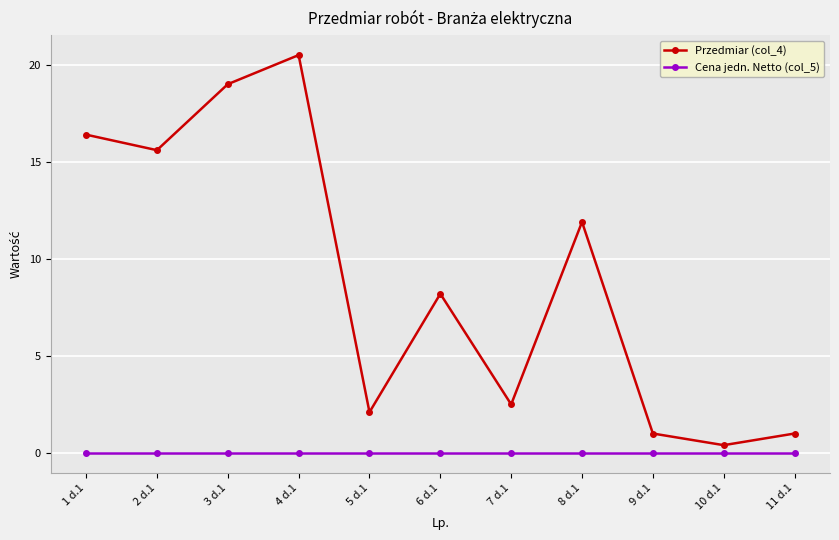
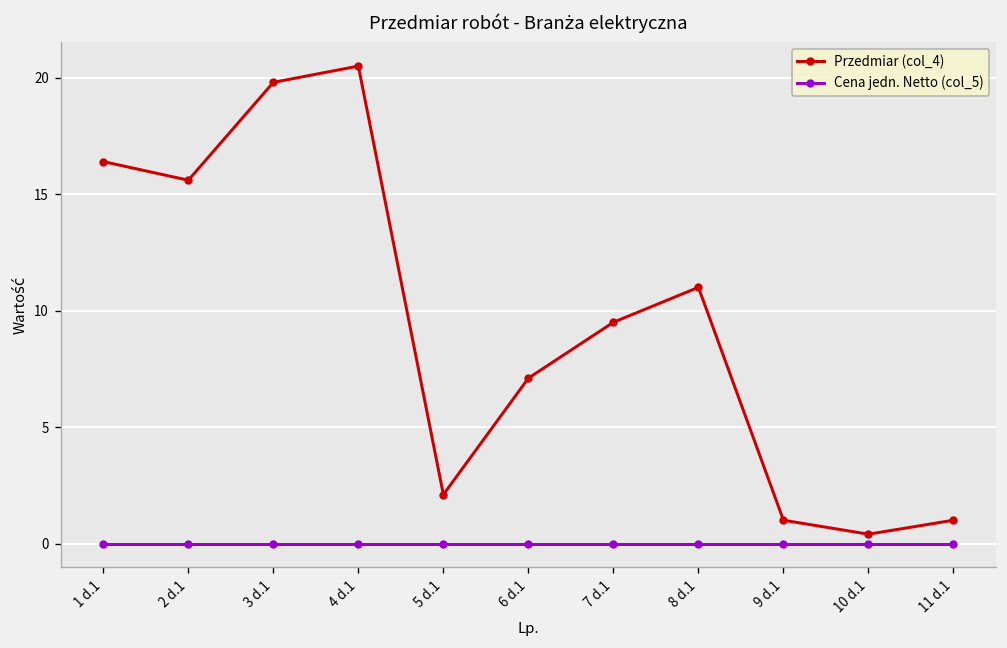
  {
    "Przedmiar (col_4)": {
      "1 d.1": 16.4,
      "2 d.1": 15.6,
-     "3 d.1": 19.0,
+     "3 d.1": 19.8,
      "4 d.1": 20.5,
      "5 d.1": 2.1,
-     "6 d.1": 8.2,
-     "7 d.1": 2.5,
-     "8 d.1": 11.9,
+     "6 d.1": 7.1,
+     "7 d.1": 9.5,
+     "8 d.1": 11.0,
      "9 d.1": 1.0,
      "10 d.1": 0.4,
      "11 d.1": 1.0
    },
    "Cena jedn. Netto (col_5)": {
      "1 d.1": 0.0,
      "2 d.1": 0.0,
      "3 d.1": 0.0,
      "4 d.1": 0.0,
      "5 d.1": 0.0,
      "6 d.1": 0.0,
      "7 d.1": 0.0,
      "8 d.1": 0.0,
      "9 d.1": 0.0,
      "10 d.1": 0.0,
      "11 d.1": 0.0
    }
  }
